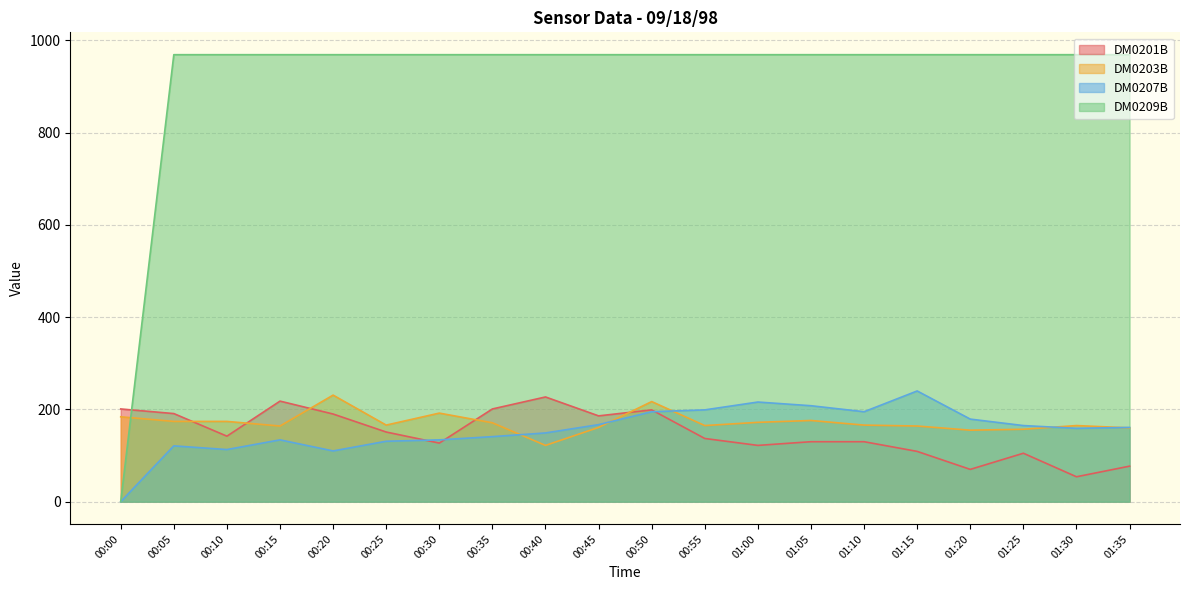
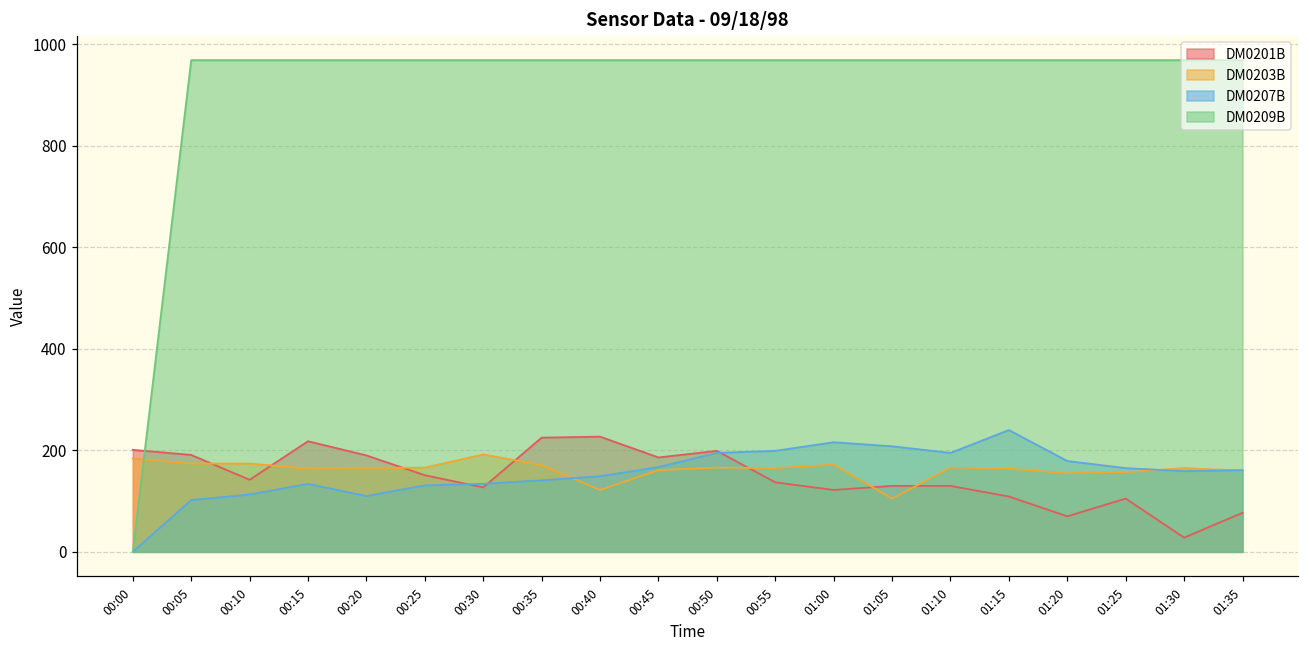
  {
    "DM0201B": {
      "00:00": 200,
      "00:05": 190,
      "00:10": 140,
      "00:15": 220,
      "00:20": 190,
      "00:25": 150,
      "00:30": 130,
-     "00:35": 200,
+     "00:35": 230,
      "00:40": 230,
      "00:45": 190,
      "00:55": 140,
      "01:00": 120,
      "01:05": 130,
      "01:10": 130,
      "01:15": 110,
      "01:20": 70,
      "01:25": 110,
-     "01:30": 50,
+     "01:30": 30,
      "01:35": 80
    },
    "DM0203B": {
      "00:00": 180,
      "00:05": 170,
      "00:10": 170,
      "00:15": 160,
-     "00:20": 230,
+     "00:20": 170,
      "00:25": 170,
      "00:30": 190,
      "00:35": 170,
      "00:40": 120,
      "00:45": 160,
-     "00:50": 220,
+     "00:50": 170,
      "00:55": 170,
      "01:00": 170,
-     "01:05": 180,
+     "01:05": 110,
      "01:10": 170,
      "01:15": 160,
      "01:20": 160,
      "01:25": 160,
      "01:30": 170
    },
    "DM0207B": {
-     "00:05": 120,
+     "00:05": 100,
      "00:10": 110,
      "00:15": 130,
      "00:20": 110,
      "00:25": 130,
      "00:30": 130,
      "00:35": 140,
      "00:40": 150,
      "00:45": 170,
      "00:55": 200,
      "01:00": 220,
      "01:05": 210,
      "01:10": 200,
      "01:15": 240,
      "01:20": 180,
      "01:25": 170,
      "01:30": 160
    },
    "DM0209B": {
      "00:05": 970,
      "00:10": 970,
      "00:15": 970,
      "00:20": 970,
      "00:25": 970,
      "00:30": 970,
      "00:35": 970,
      "00:40": 970,
      "00:45": 970,
      "00:50": 970,
      "00:55": 970,
      "01:00": 970,
      "01:05": 970,
      "01:10": 970,
      "01:15": 970,
      "01:20": 970,
      "01:25": 970
    }
  }
